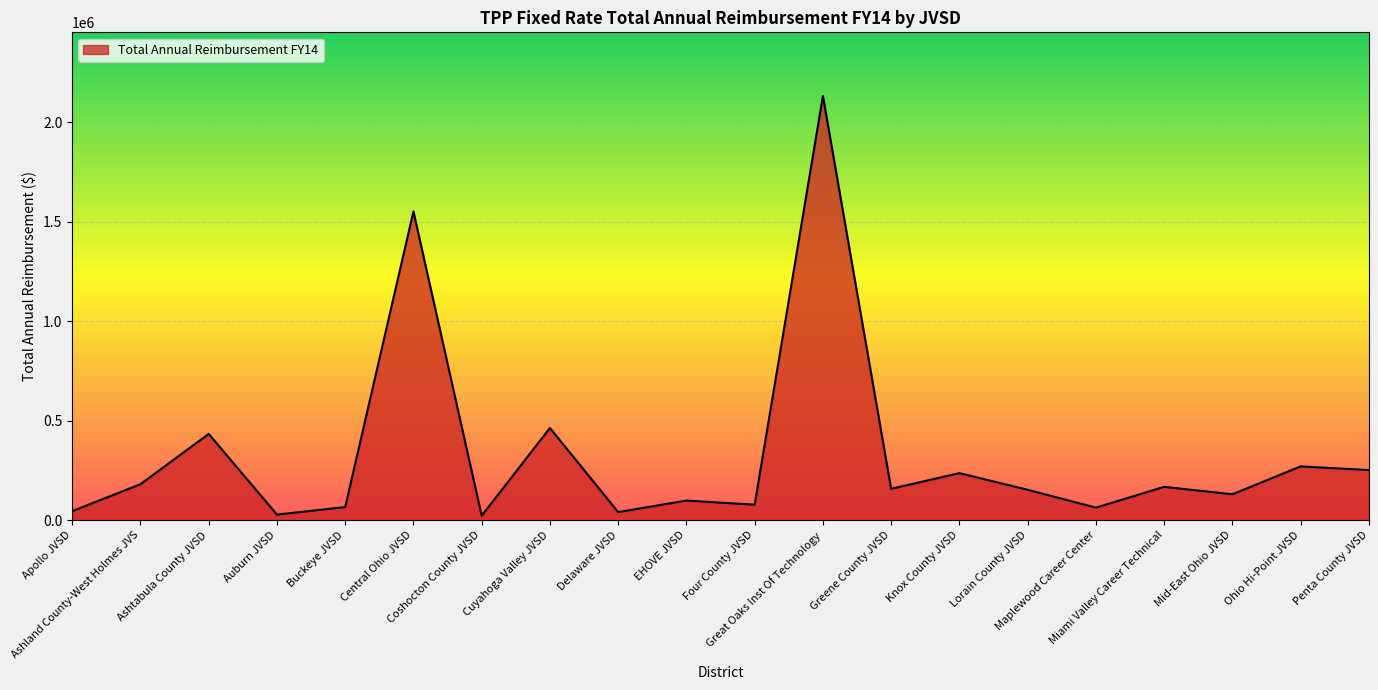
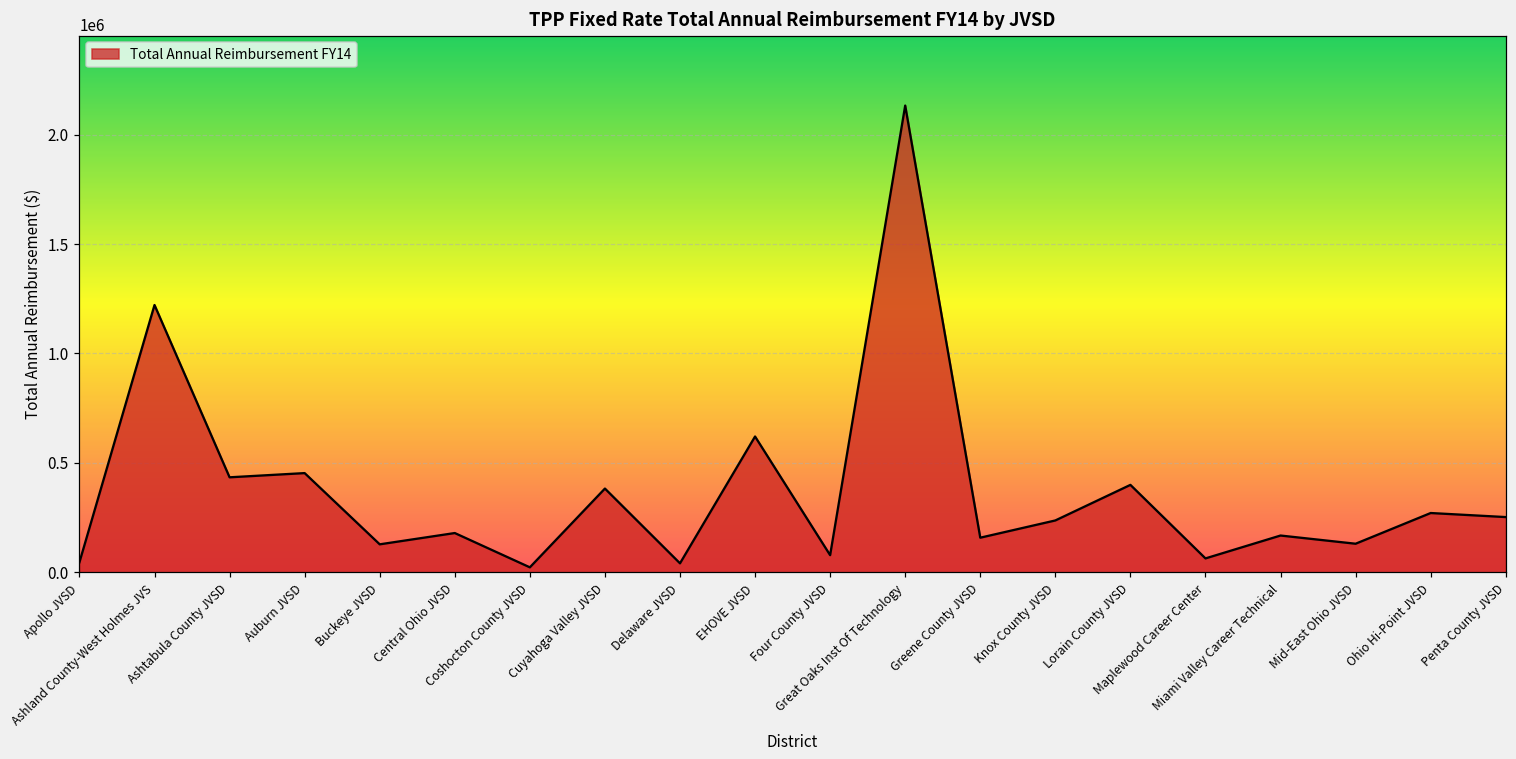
  {
    "Apollo JVSD": 50000,
-   "Ashland County-West Holmes JVS": 180000,
+   "Ashland County-West Holmes JVS": 1220000,
    "Ashtabula County JVSD": 430000,
-   "Auburn JVSD": 30000,
-   "Buckeye JVSD": 70000,
-   "Central Ohio JVSD": 1550000,
+   "Auburn JVSD": 450000,
+   "Buckeye JVSD": 130000,
+   "Central Ohio JVSD": 180000,
    "Coshocton County JVSD": 20000,
-   "Cuyahoga Valley JVSD": 460000,
+   "Cuyahoga Valley JVSD": 380000,
    "Delaware JVSD": 40000,
-   "EHOVE JVSD": 100000,
+   "EHOVE JVSD": 620000,
    "Four County JVSD": 80000,
    "Great Oaks Inst Of Technology": 2130000,
    "Greene County JVSD": 160000,
    "Knox County JVSD": 240000,
-   "Lorain County JVSD": 150000,
+   "Lorain County JVSD": 400000,
    "Maplewood Career Center": 60000,
    "Miami Valley Career Technical": 170000,
    "Mid-East Ohio JVSD": 130000,
    "Ohio Hi-Point JVSD": 270000,
    "Penta County JVSD": 250000
  }
